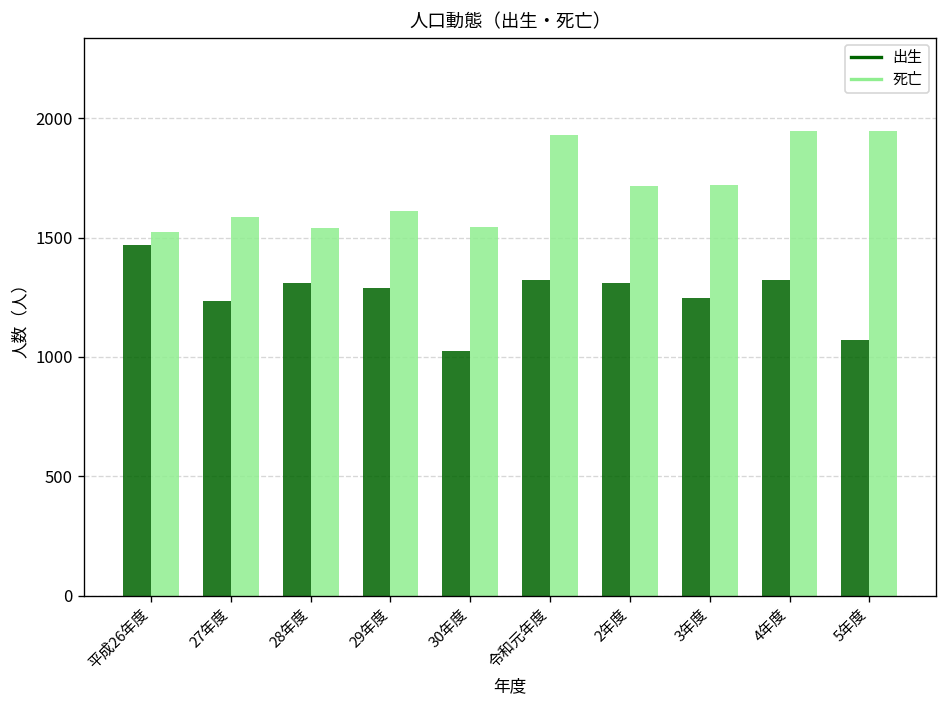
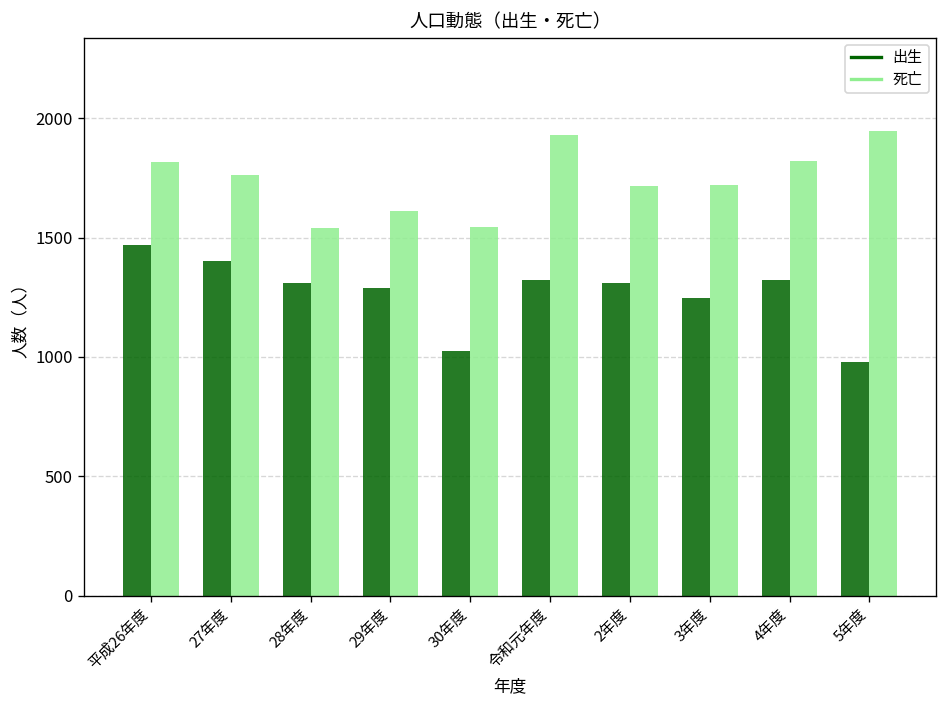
  {
    "出生": {
      "平成26年度": 1470,
-     "27年度": 1230,
+     "27年度": 1400,
      "28年度": 1310,
      "29年度": 1290,
      "30年度": 1030,
      "令和元年度": 1320,
      "2年度": 1310,
      "3年度": 1250,
      "4年度": 1320,
-     "5年度": 1070
+     "5年度": 980
    },
    "死亡": {
-     "平成26年度": 1520,
-     "27年度": 1590,
+     "平成26年度": 1820,
+     "27年度": 1760,
      "28年度": 1540,
      "29年度": 1610,
      "30年度": 1540,
      "令和元年度": 1930,
      "2年度": 1720,
      "3年度": 1720,
-     "4年度": 1950,
+     "4年度": 1820,
      "5年度": 1950
    }
  }
